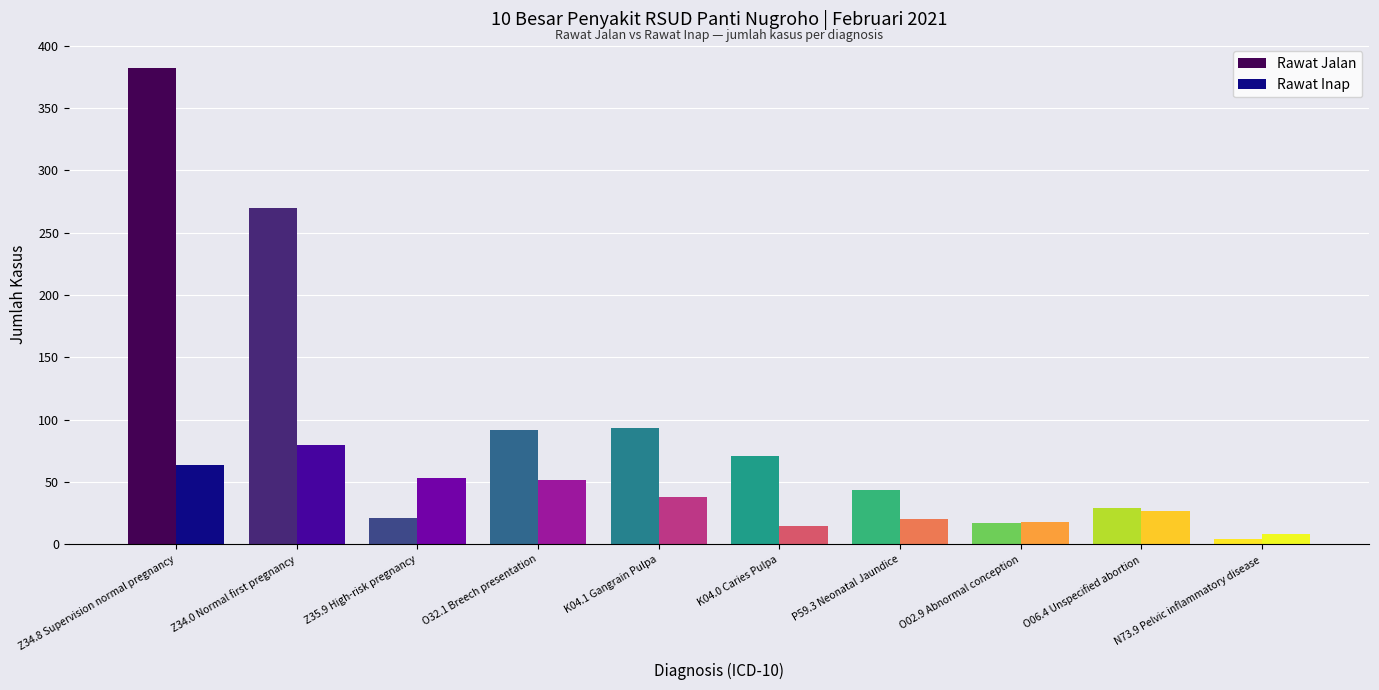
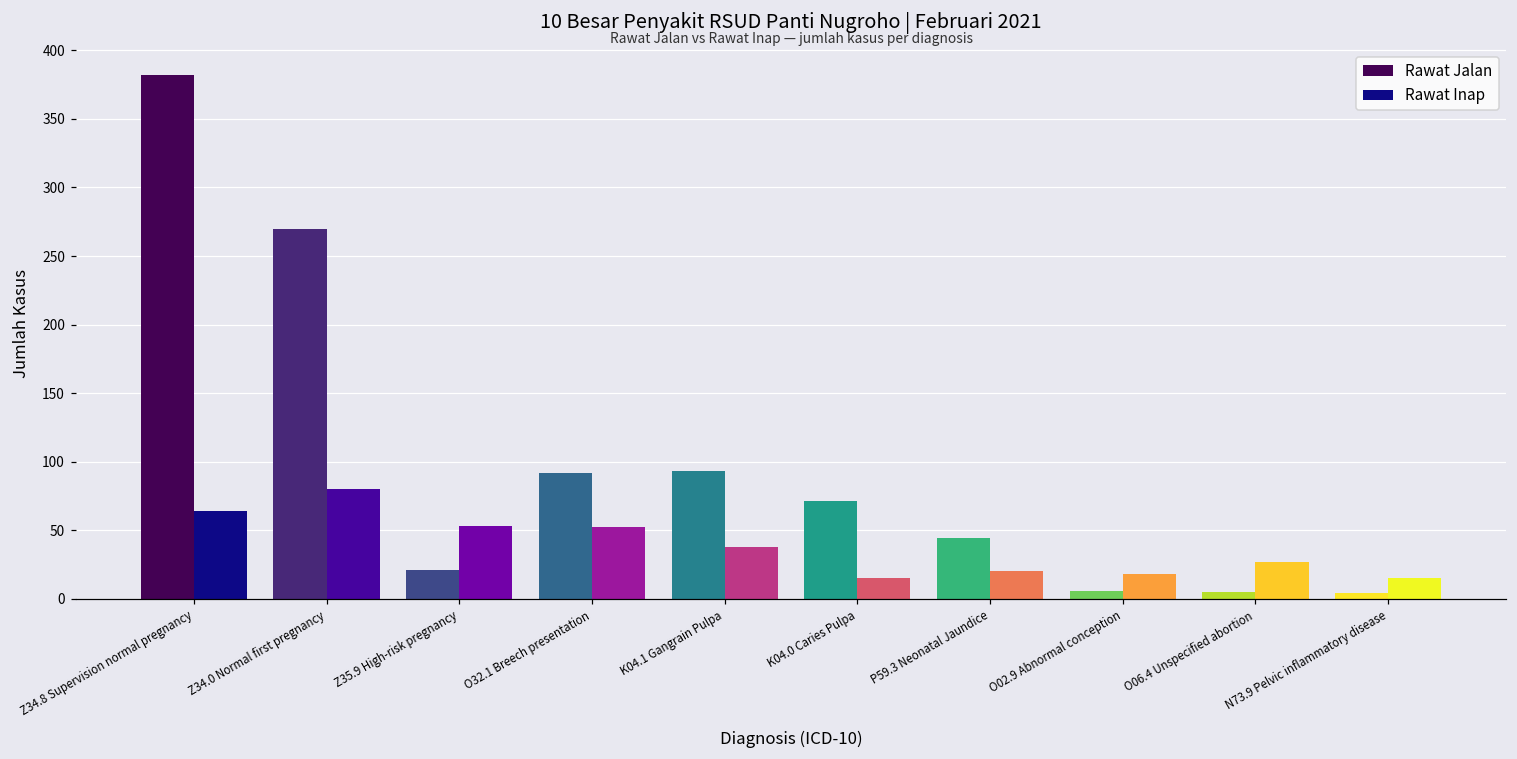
  {
    "Rawat Jalan": {
      "Z34.8 Supervision normal pregnancy": 382,
      "Z34.0 Normal first pregnancy": 270,
      "Z35.9 High-risk pregnancy": 21,
      "O32.1 Breech presentation": 92,
      "K04.1 Gangrain Pulpa": 93,
      "K04.0 Caries Pulpa": 71,
      "P59.3 Neonatal Jaundice": 44,
-     "O02.9 Abnormal conception": 17,
-     "O06.4 Unspecified abortion": 29,
+     "O02.9 Abnormal conception": 6,
+     "O06.4 Unspecified abortion": 5,
      "N73.9 Pelvic inflammatory disease": 4
    },
    "Rawat Inap": {
      "Z34.8 Supervision normal pregnancy": 64,
      "Z34.0 Normal first pregnancy": 80,
      "Z35.9 High-risk pregnancy": 53,
      "O32.1 Breech presentation": 52,
      "K04.1 Gangrain Pulpa": 38,
      "K04.0 Caries Pulpa": 15,
      "P59.3 Neonatal Jaundice": 20,
      "O02.9 Abnormal conception": 18,
      "O06.4 Unspecified abortion": 27,
-     "N73.9 Pelvic inflammatory disease": 8
+     "N73.9 Pelvic inflammatory disease": 15
    }
  }
